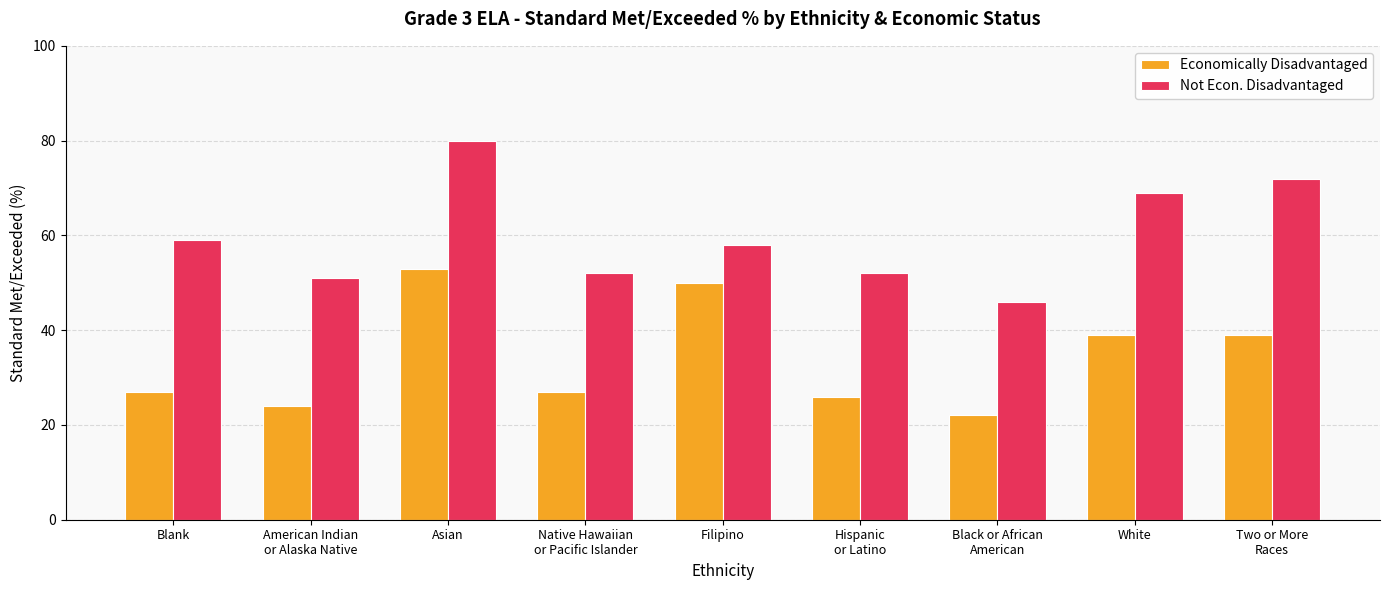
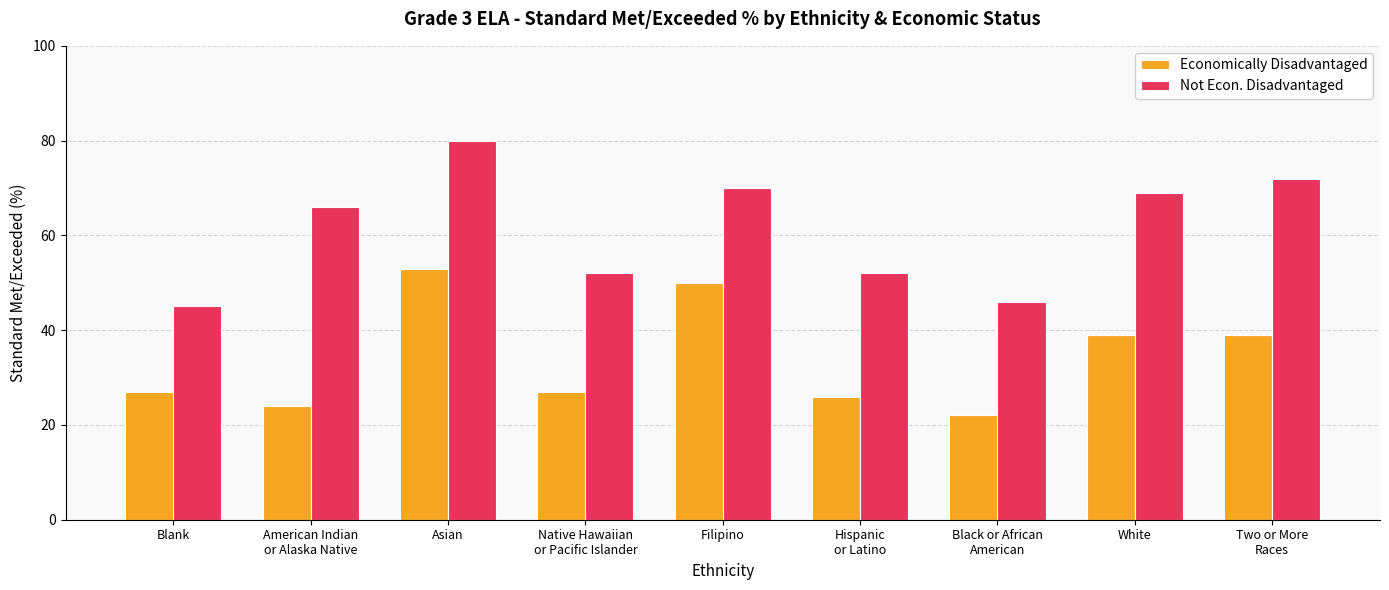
  {
    "Economically Disadvantaged": {
      "Blank": 27,
      "American Indian or Alaska Native": 24,
      "Asian": 53,
      "Native Hawaiian or Pacific Islander": 27,
      "Filipino": 50,
      "Hispanic or Latino": 26,
      "Black or African American": 22,
      "White": 39,
      "Two or More Races": 39
    },
    "Not Econ. Disadvantaged": {
-     "Blank": 59,
-     "American Indian or Alaska Native": 51,
+     "Blank": 45,
+     "American Indian or Alaska Native": 66,
      "Asian": 80,
      "Native Hawaiian or Pacific Islander": 52,
-     "Filipino": 58,
+     "Filipino": 70,
      "Hispanic or Latino": 52,
      "Black or African American": 46,
      "White": 69,
      "Two or More Races": 72
    }
  }
